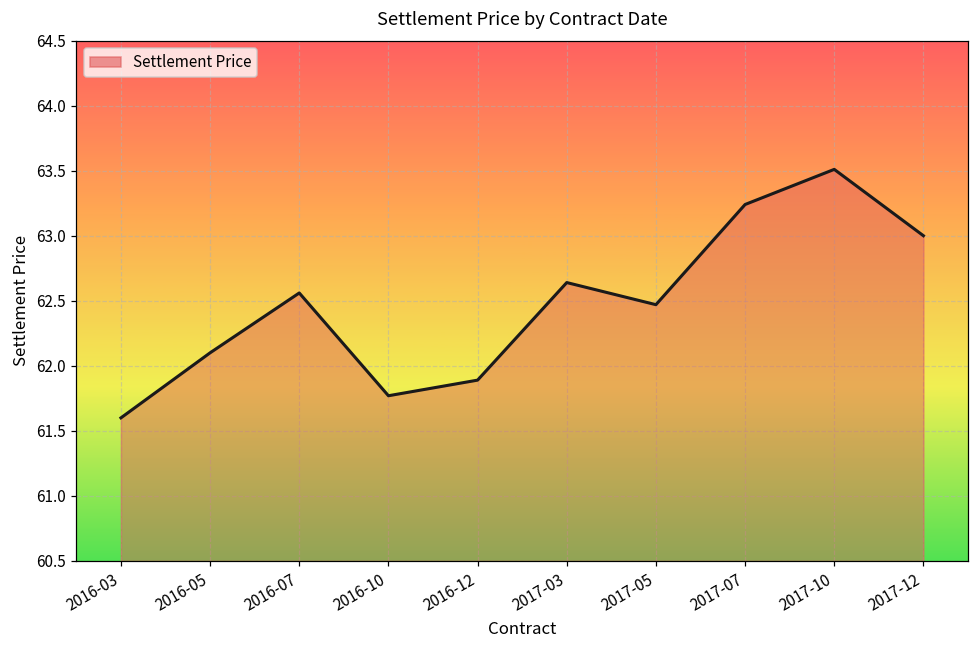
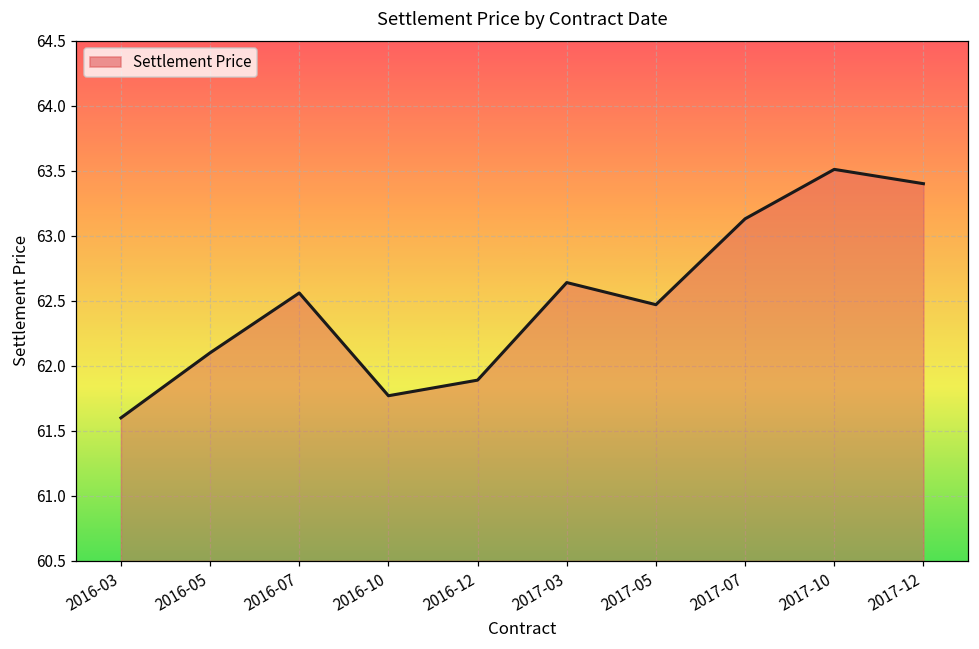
  {
    "2016-03": 61.60,
    "2016-05": 62.10,
    "2016-07": 62.56,
    "2016-10": 61.77,
    "2016-12": 61.89,
    "2017-03": 62.64,
    "2017-05": 62.47,
-   "2017-07": 63.24,
+   "2017-07": 63.13,
    "2017-10": 63.51,
-   "2017-12": 63.0
+   "2017-12": 63.4
  }
